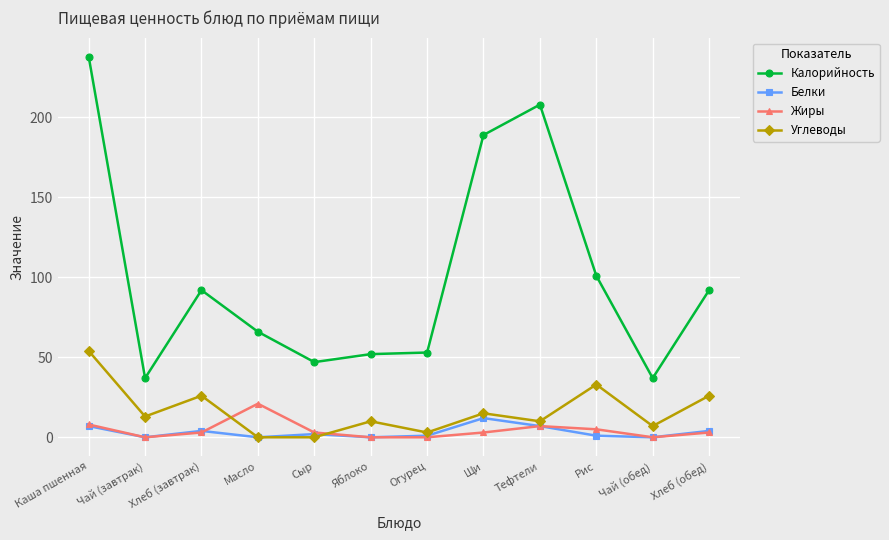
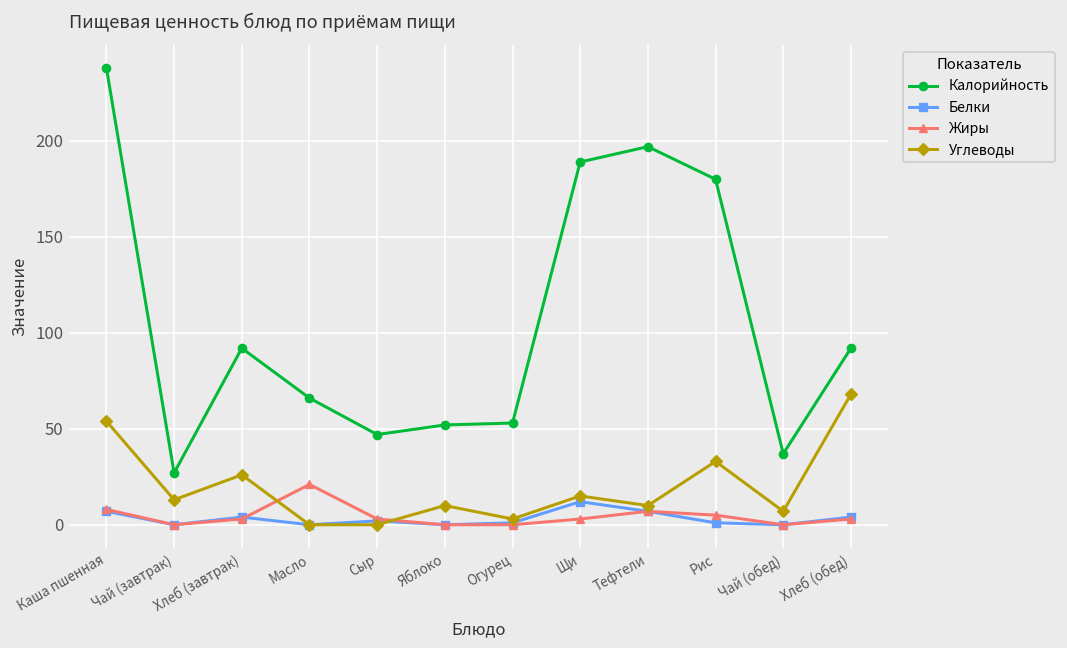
  {
    "Калорийность": {
      "Каша пшенная": 238,
-     "Чай (завтрак)": 37,
+     "Чай (завтрак)": 27,
      "Хлеб (завтрак)": 92,
      "Масло": 66,
      "Сыр": 47,
      "Яблоко": 52,
      "Огурец": 53,
      "Щи": 189,
-     "Тефтели": 208,
-     "Рис": 101,
+     "Тефтели": 197,
+     "Рис": 180,
      "Чай (обед)": 37,
      "Хлеб (обед)": 92
    },
    "Белки": {
      "Щи": 12,
      "Рис": 1
    },
    "Жиры": {
      "Масло": 21,
      "Щи": 3,
      "Рис": 5
    },
    "Углеводы": {
      "Каша пшенная": 54,
      "Чай (завтрак)": 13,
      "Хлеб (завтрак)": 26,
      "Сыр": 0,
      "Яблоко": 10,
      "Огурец": 3,
      "Щи": 15,
      "Тефтели": 10,
      "Рис": 33,
      "Чай (обед)": 7,
-     "Хлеб (обед)": 26
+     "Хлеб (обед)": 68
    }
  }
